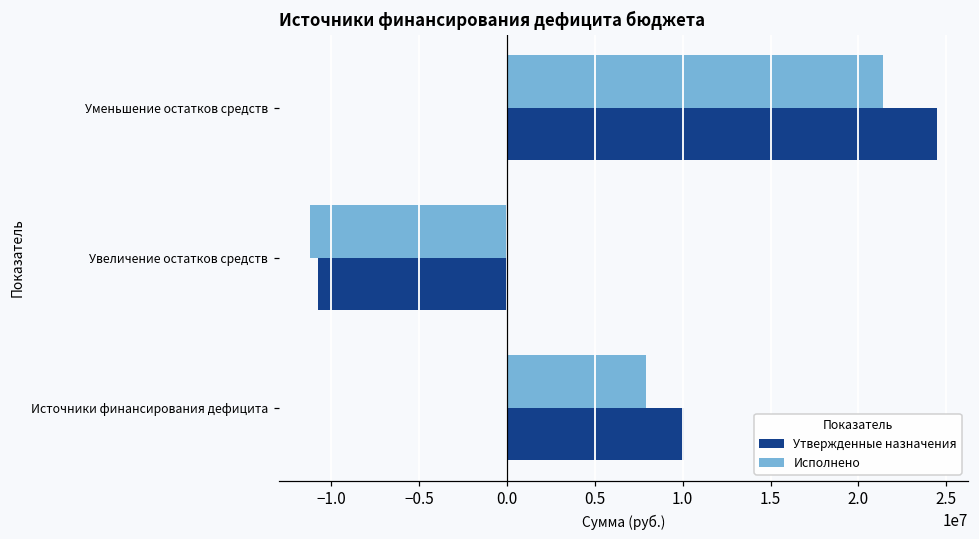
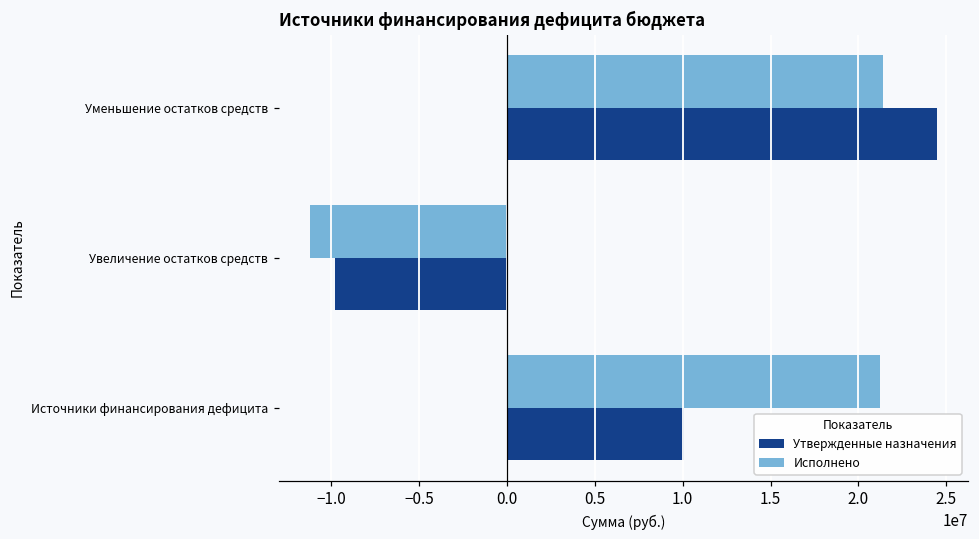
  {
    "Утвержденные назначения": {
      "Уменьшение остатков средств": 24500000,
-     "Увеличение остатков средств": -10700000,
+     "Увеличение остатков средств": -9800000,
      "Источники финансирования дефицита": 10100000
    },
    "Исполнено": {
      "Уменьшение остатков средств": 21400000,
      "Увеличение остатков средств": -11200000,
-     "Источники финансирования дефицита": 7900000
+     "Источники финансирования дефицита": 21200000
    }
  }
